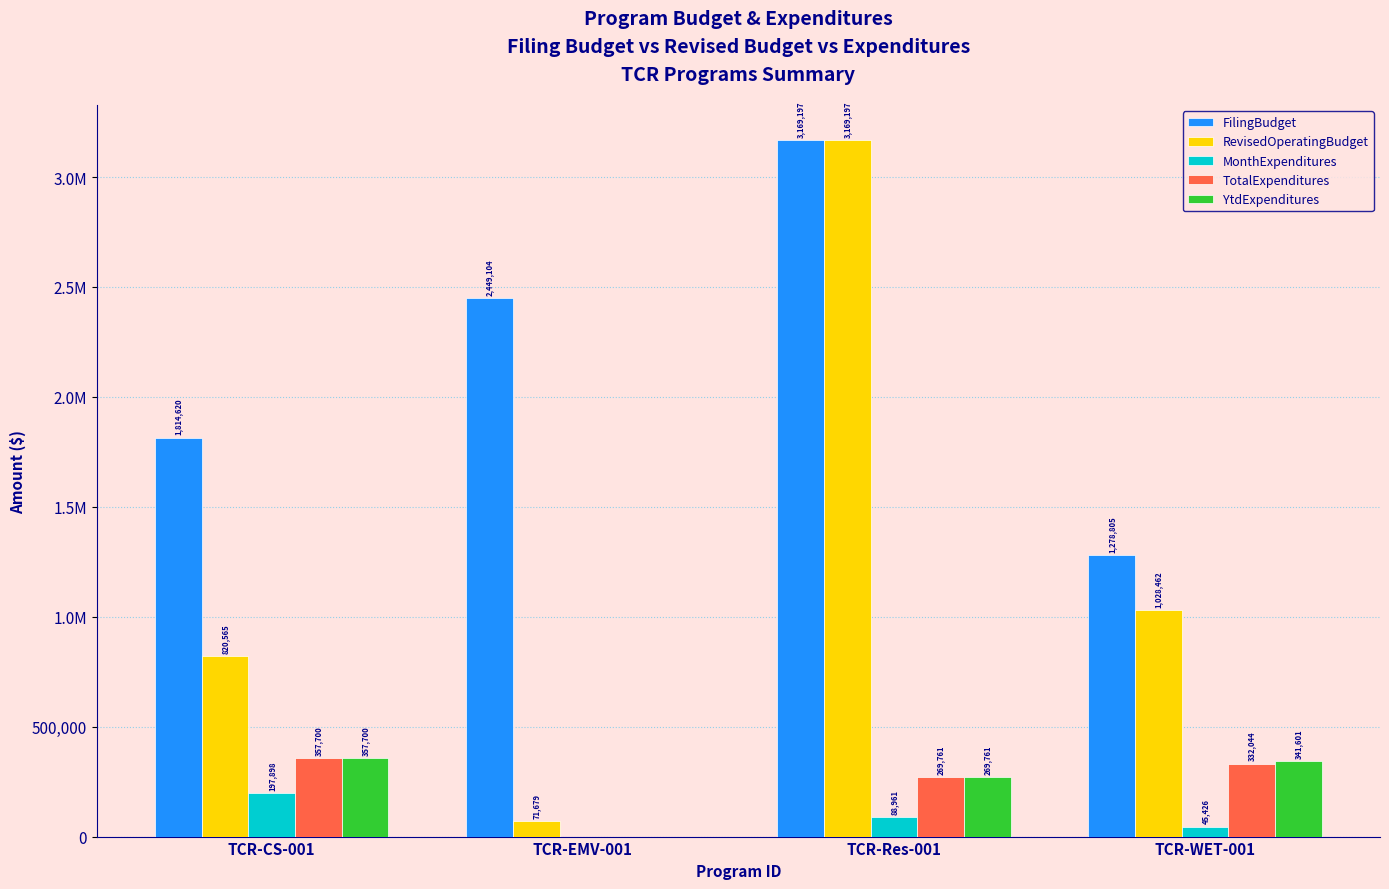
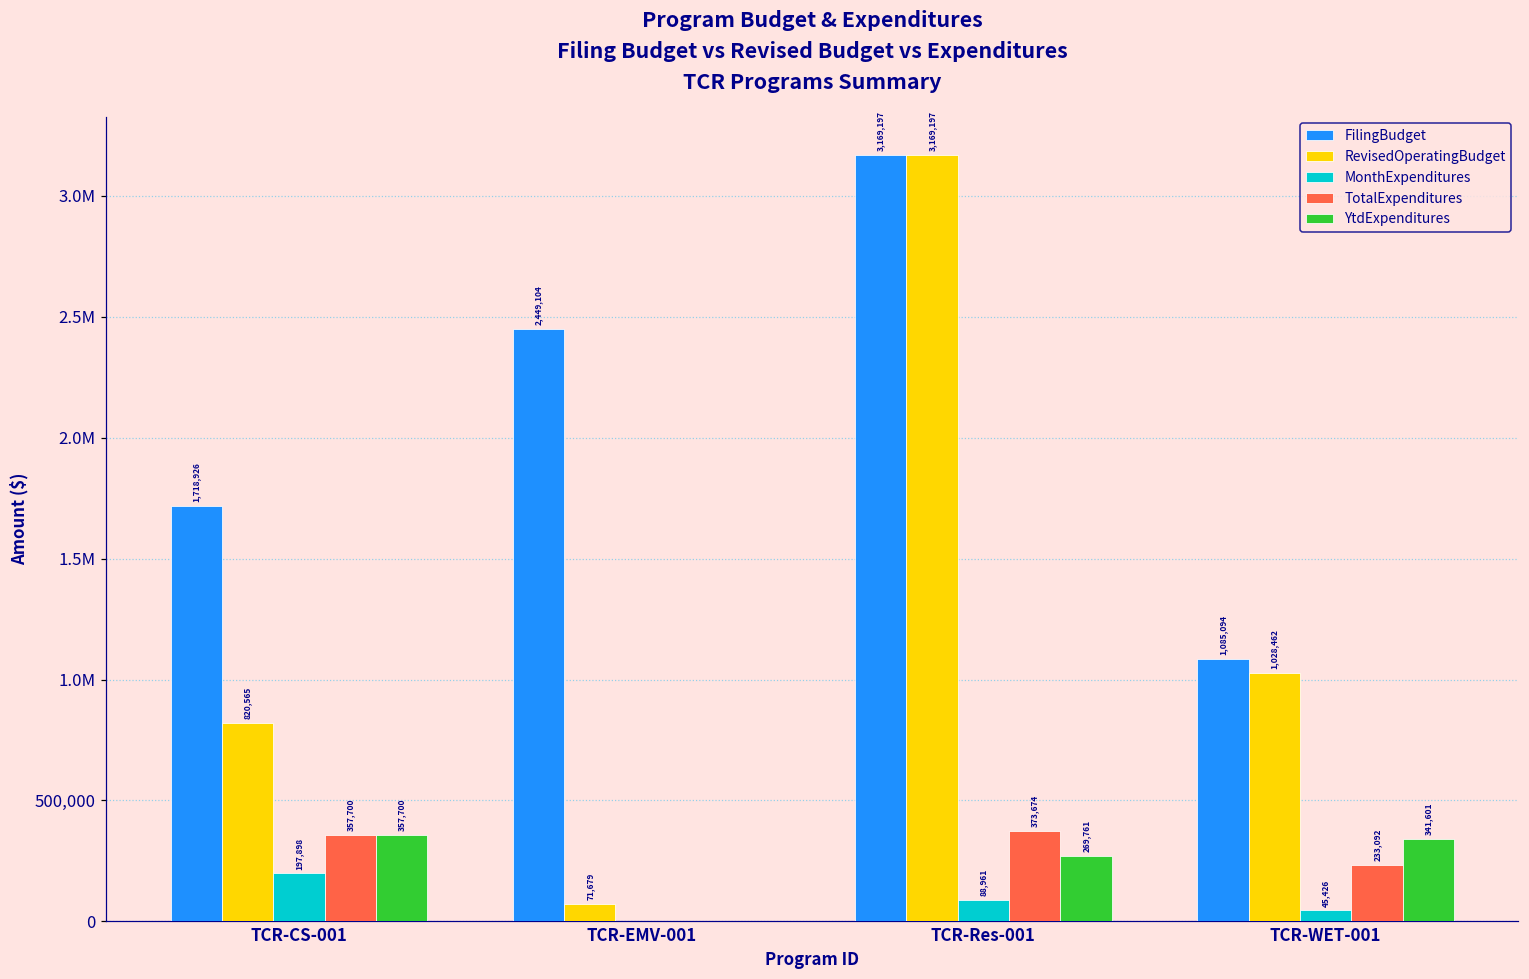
  {
    "FilingBudget": {
-     "TCR-CS-001": "1,814,620",
+     "TCR-CS-001": "1,718,926",
      "TCR-EMV-001": "2,449,104",
      "TCR-Res-001": "3,169,197",
-     "TCR-WET-001": "1,278,805"
+     "TCR-WET-001": "1,085,094"
    },
    "RevisedOperatingBudget": {
      "TCR-CS-001": "820,565",
      "TCR-EMV-001": "71,679",
      "TCR-Res-001": "3,169,197",
      "TCR-WET-001": "1,028,462"
    },
    "MonthExpenditures": {
      "TCR-CS-001": "197,898",
      "TCR-Res-001": "88,961",
      "TCR-WET-001": "45,426"
    },
    "TotalExpenditures": {
      "TCR-CS-001": "357,700",
-     "TCR-Res-001": "269,761",
-     "TCR-WET-001": "332,044"
+     "TCR-Res-001": "373,674",
+     "TCR-WET-001": "233,092"
    },
    "YtdExpenditures": {
      "TCR-CS-001": "357,700",
      "TCR-Res-001": "269,761",
      "TCR-WET-001": "341,601"
    }
  }
